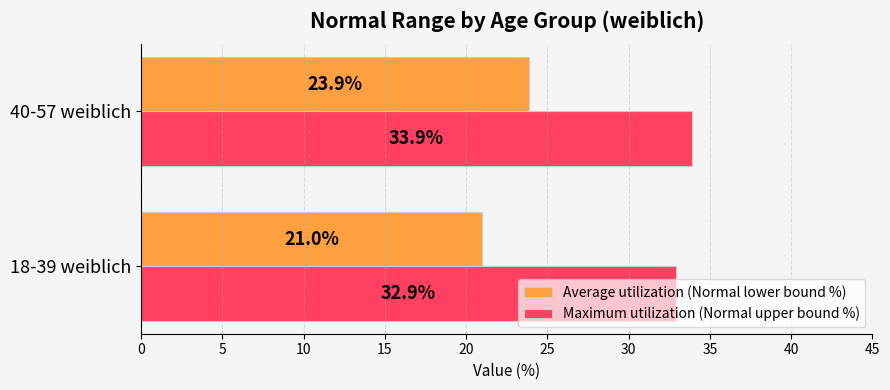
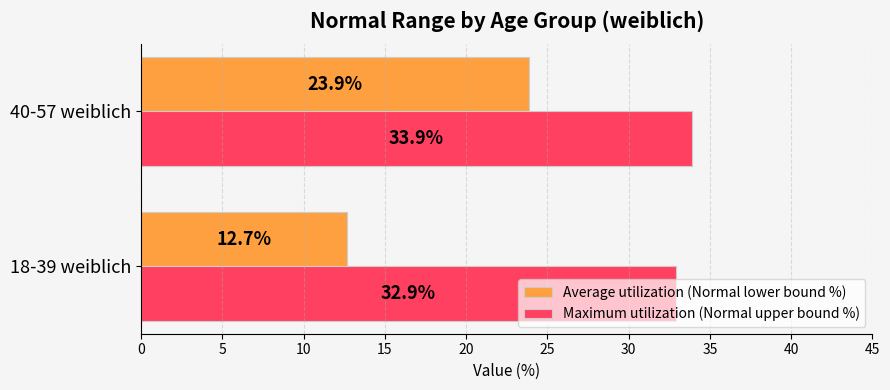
  {
    "Average utilization (Normal lower bound %)": {
      "40-57 weiblich": "23.9%",
-     "18-39 weiblich": "21.0%"
+     "18-39 weiblich": "12.7%"
    },
    "Maximum utilization (Normal upper bound %)": {
      "40-57 weiblich": "33.9%"
    }
  }
